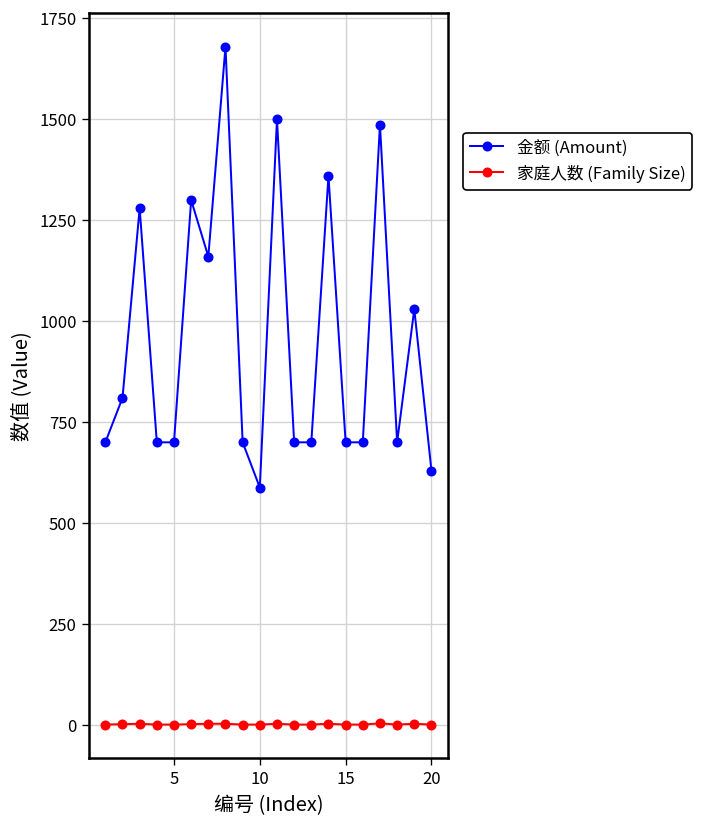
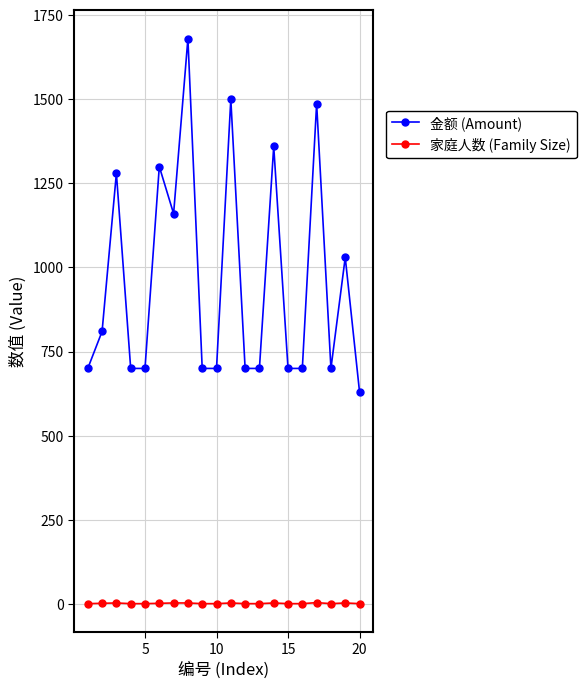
  {
    "金额 (Amount)": {
      "5": 700,
-     "10": 590,
+     "10": 700,
      "15": 700,
      "20": 630
    },
    "家庭人数 (Family Size)": {
      "5": 0,
      "10": 0,
      "15": 0,
      "20": 0
    }
  }
